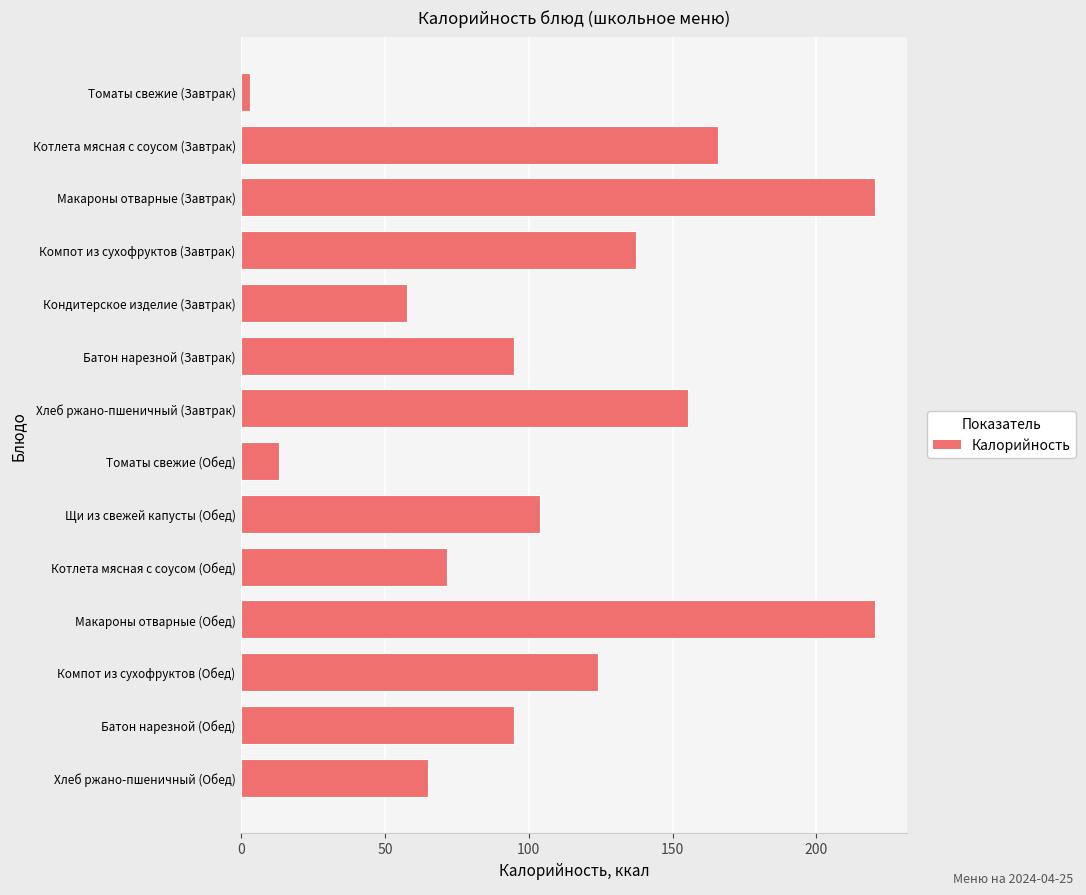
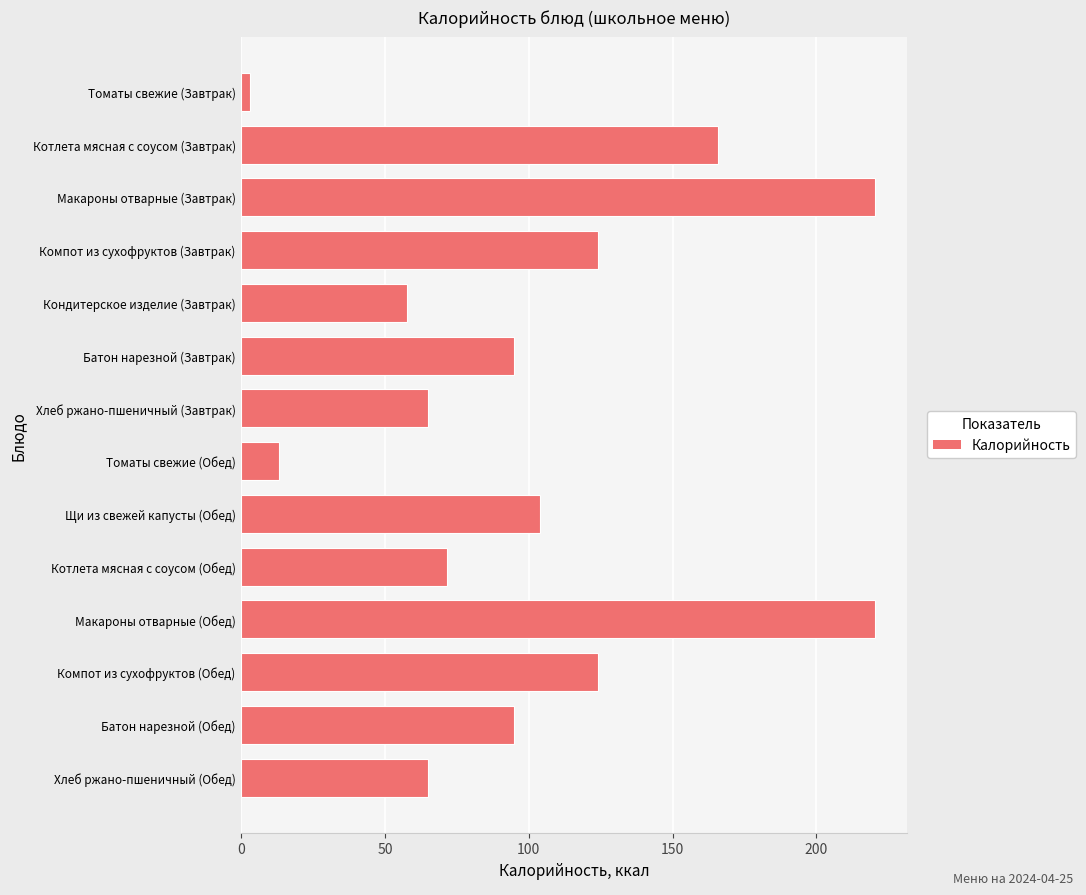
  {
    "Томаты свежие (Завтрак)": 3,
    "Котлета мясная с соусом (Завтрак)": 166,
    "Макароны отварные (Завтрак)": 221,
-   "Компот из сухофруктов (Завтрак)": 137,
+   "Компот из сухофруктов (Завтрак)": 124,
    "Кондитерское изделие (Завтрак)": 58,
    "Батон нарезной (Завтрак)": 95,
-   "Хлеб ржано-пшеничный (Завтрак)": 156,
+   "Хлеб ржано-пшеничный (Завтрак)": 65,
    "Томаты свежие (Обед)": 13,
    "Щи из свежей капусты (Обед)": 104,
    "Котлета мясная с соусом (Обед)": 71,
    "Макароны отварные (Обед)": 221,
    "Компот из сухофруктов (Обед)": 124,
    "Батон нарезной (Обед)": 95,
    "Хлеб ржано-пшеничный (Обед)": 65
  }
